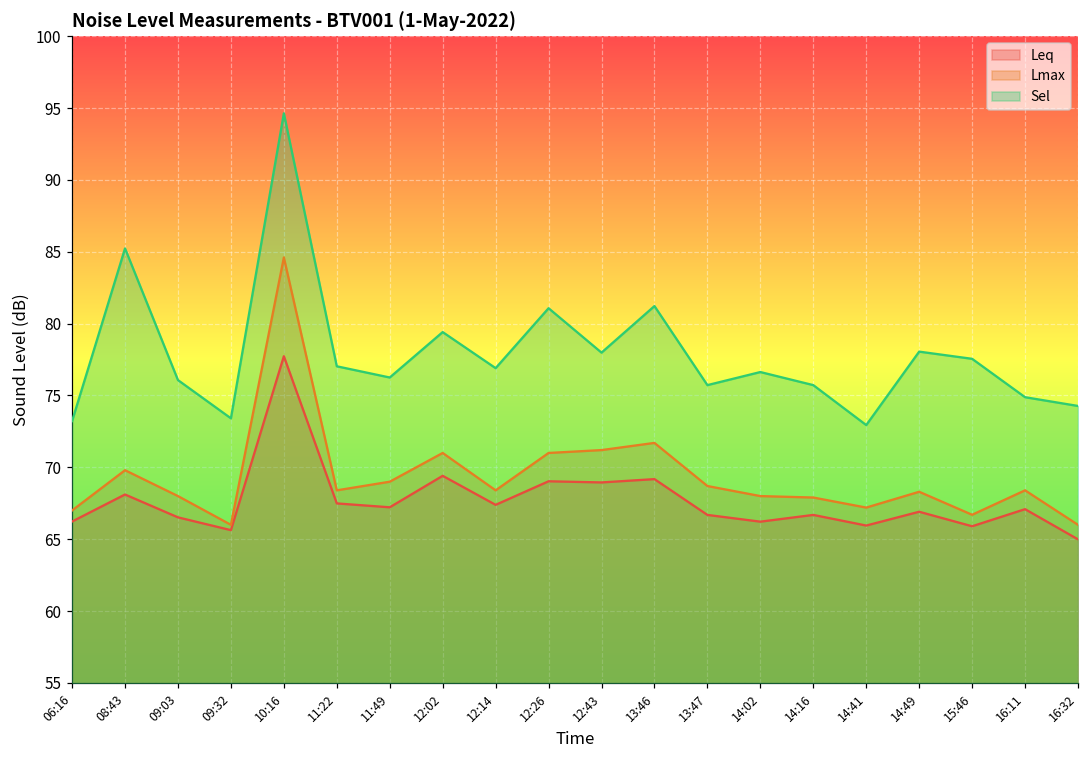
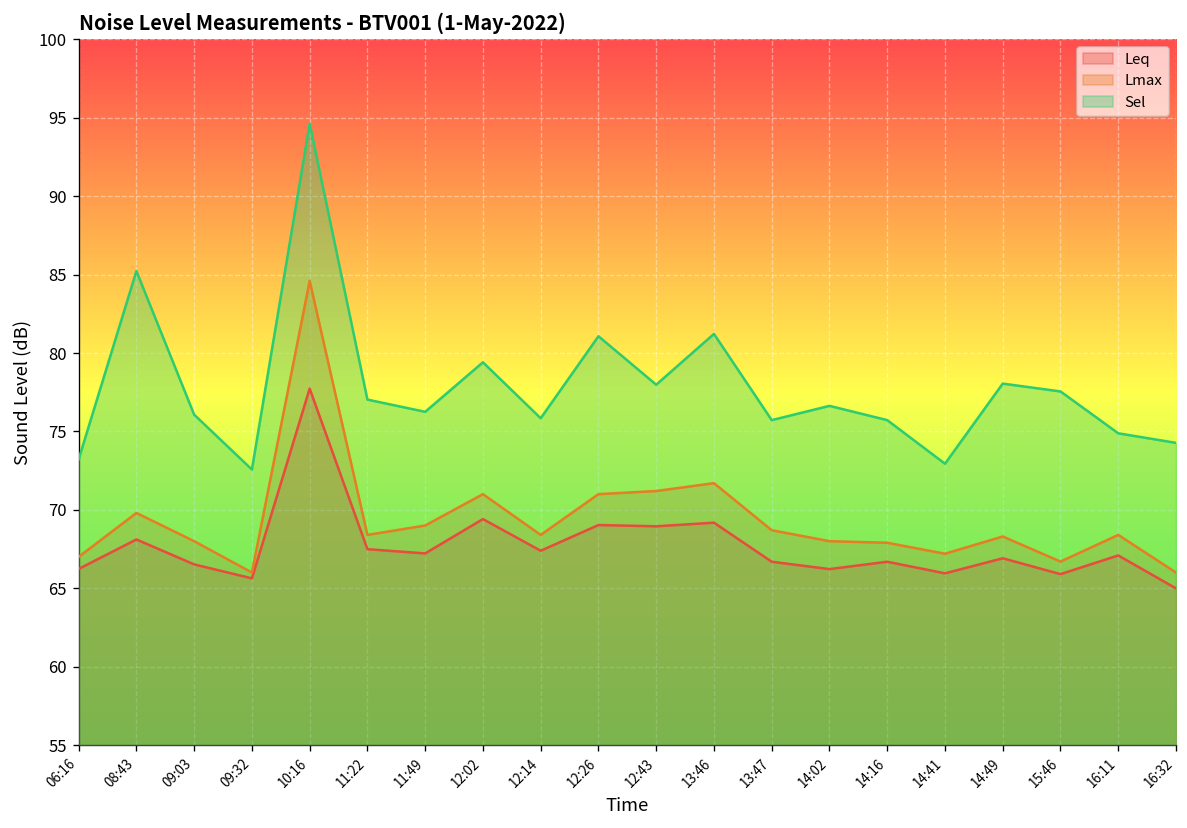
  {
    "Sel": {
      "06:16": 73.2,
      "08:43": 85.2,
      "09:03": 76.1,
-     "09:32": 73.4,
+     "09:32": 72.6,
      "10:16": 94.6,
      "11:22": 77.0,
      "11:49": 76.3,
      "12:02": 79.4,
-     "12:14": 76.9,
+     "12:14": 75.8,
      "12:26": 81.1,
      "12:43": 78.0,
      "13:46": 81.2,
      "13:47": 75.7,
      "14:02": 76.6,
      "14:16": 75.7,
      "14:41": 72.9,
      "14:49": 78.1,
      "15:46": 77.6,
      "16:11": 74.9,
      "16:32": 74.3
    }
  }
